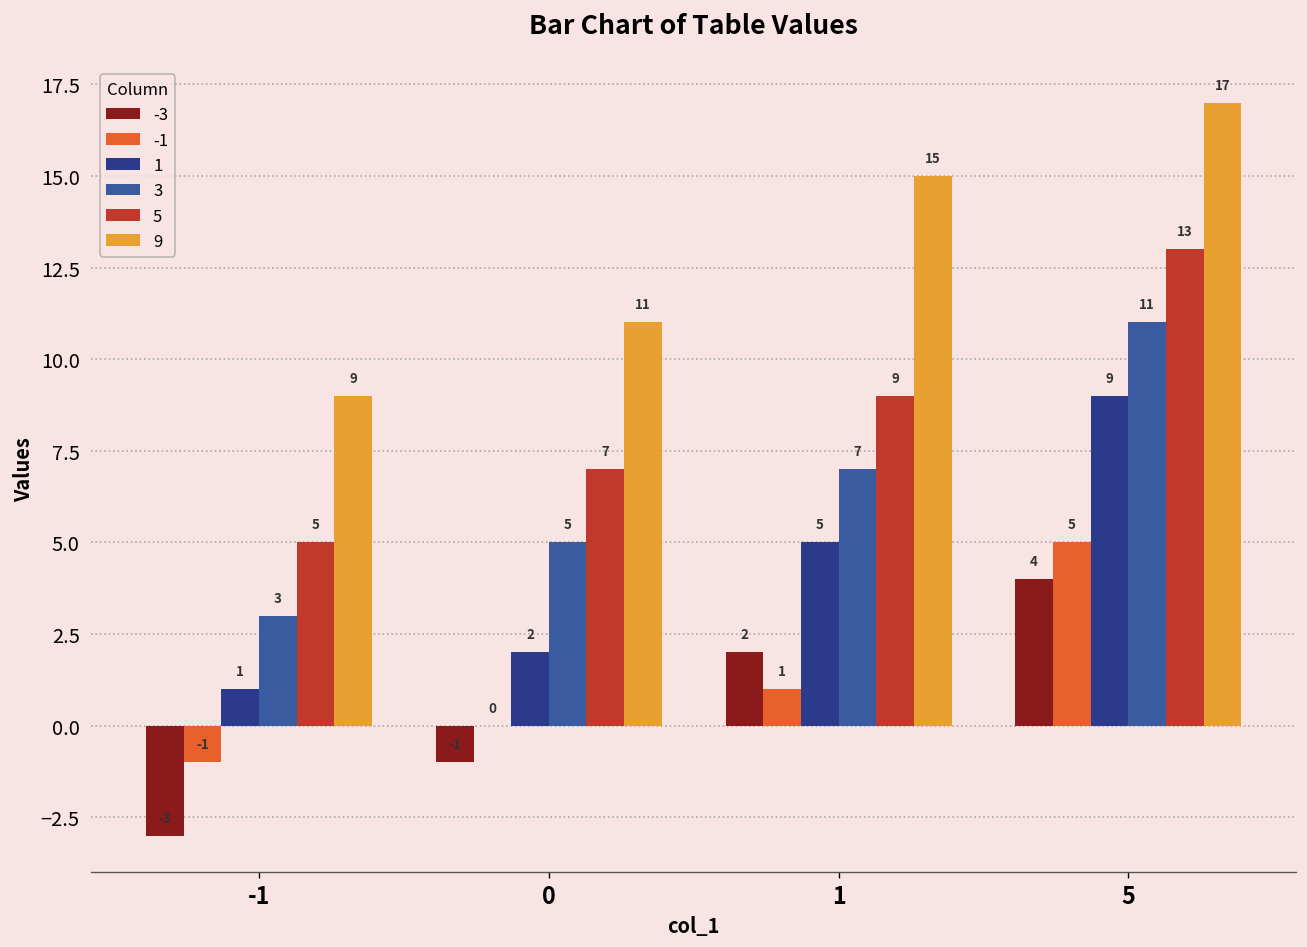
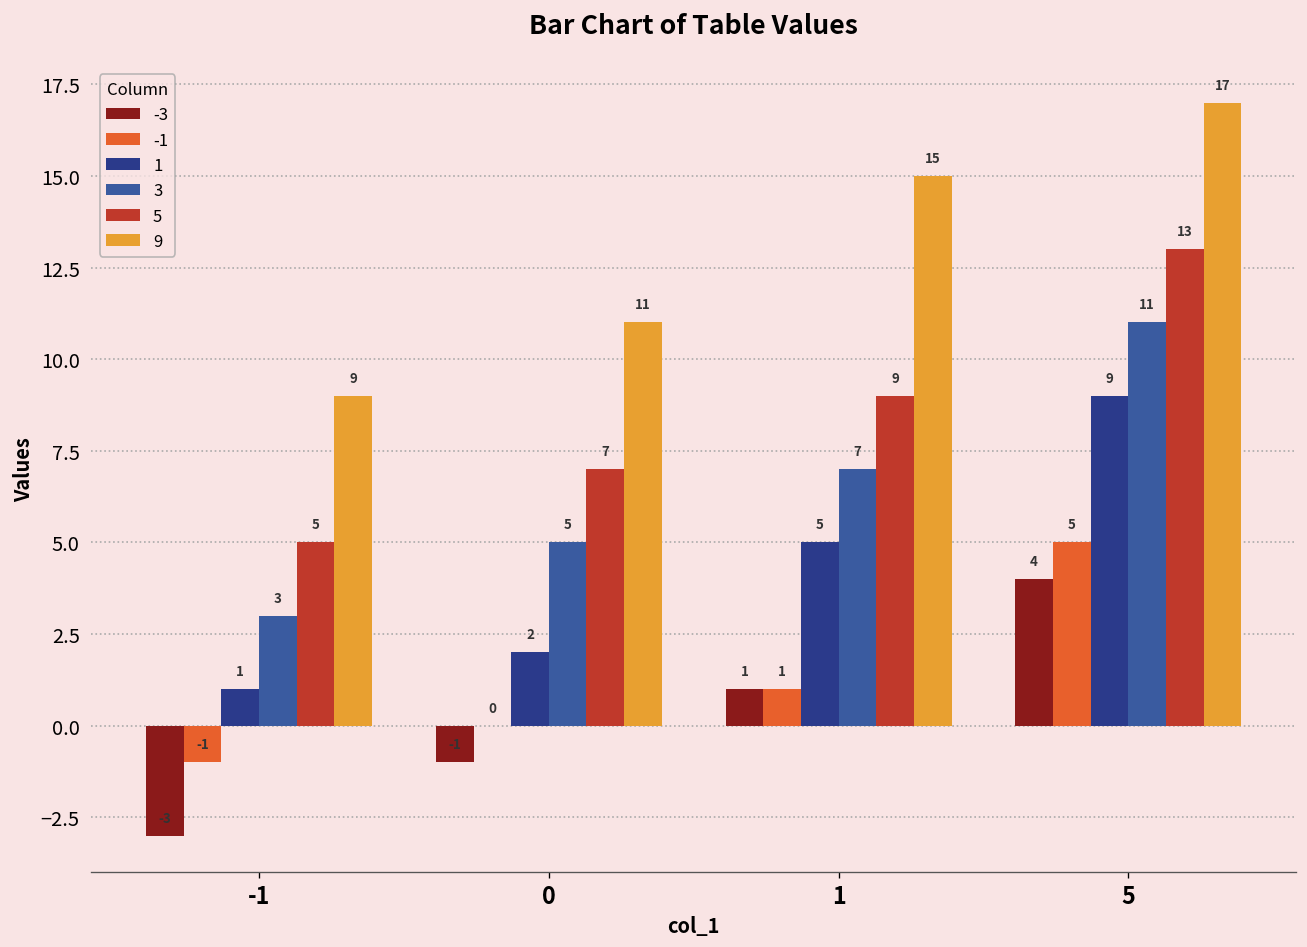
  {
    "-3": {
      "-1": -3,
      "0": -1,
-     "1": 2,
+     "1": 1,
      "5": 4
    },
    "9": {
      "-1": 9,
      "0": 11,
      "1": 15,
      "5": 17
    }
  }
